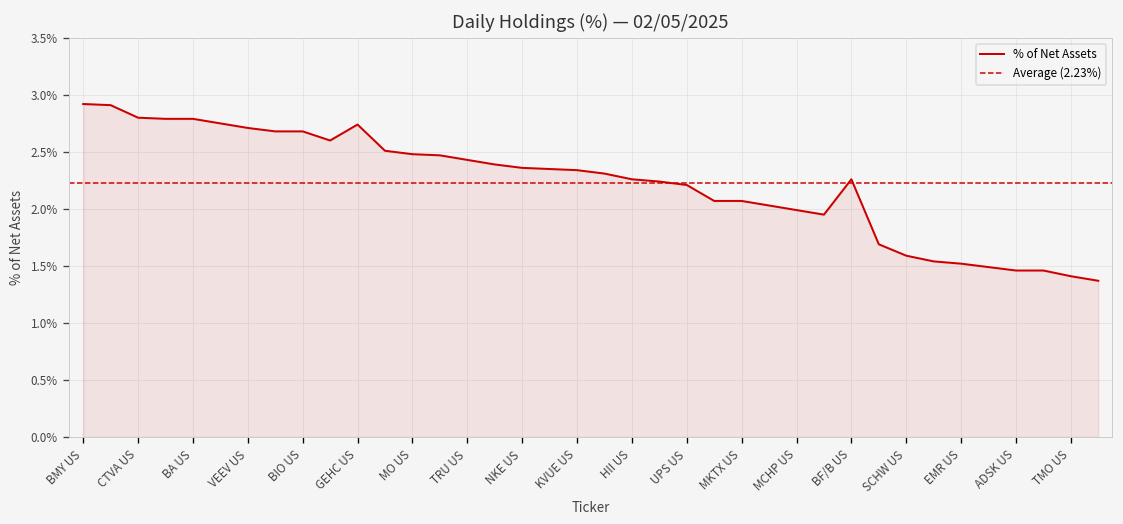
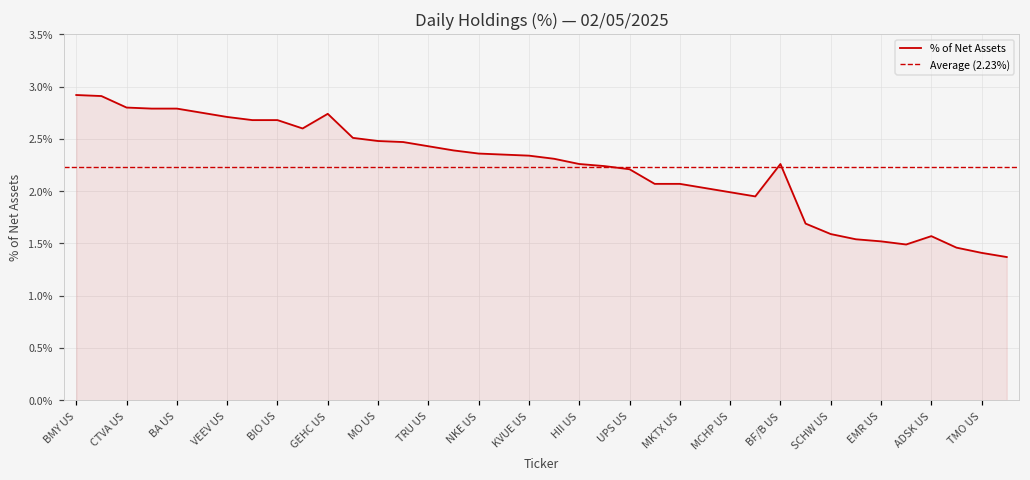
  {
    "BMY US": "2.9%",
    "CTVA US": "2.8%",
    "BA US": "2.8%",
    "VEEV US": "2.7%",
    "BIO US": "2.7%",
    "GEHC US": "2.7%",
    "MO US": "2.5%",
    "TRU US": "2.4%",
    "NKE US": "2.4%",
    "KVUE US": "2.3%",
    "HII US": "2.3%",
    "UPS US": "2.2%",
    "MKTX US": "2.1%",
    "MCHP US": "2.0%",
    "BF/B US": "2.3%",
    "SCHW US": "1.6%",
    "EMR US": "1.5%",
-   "ADSK US": "1.5%",
+   "ADSK US": "1.6%",
    "TMO US": "1.4%"
  }
